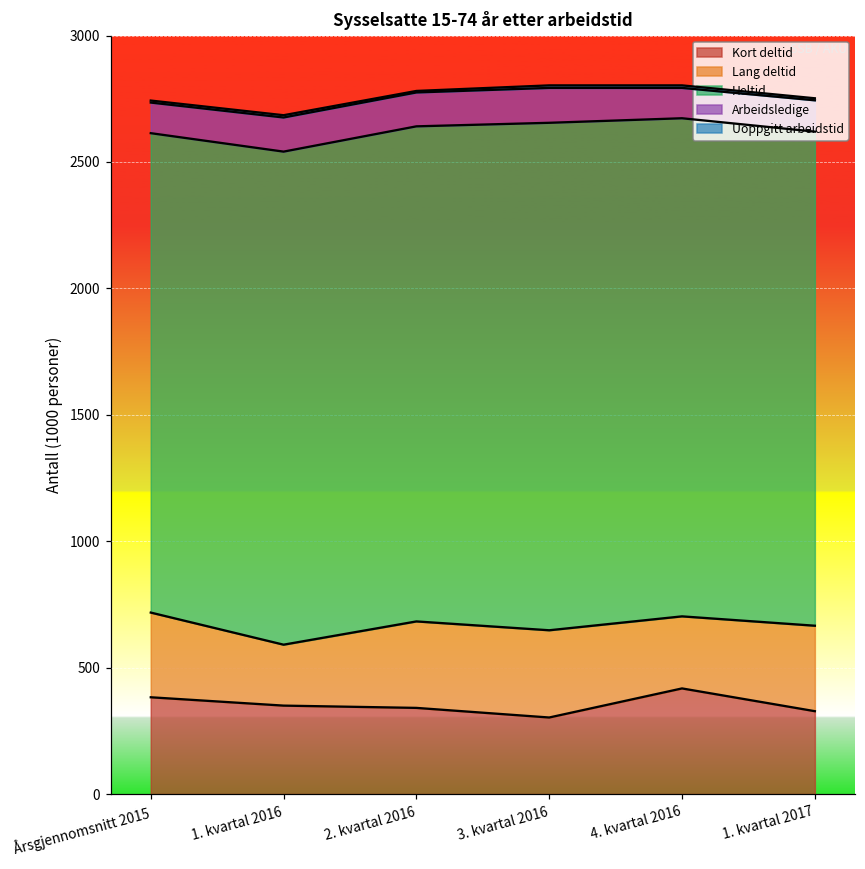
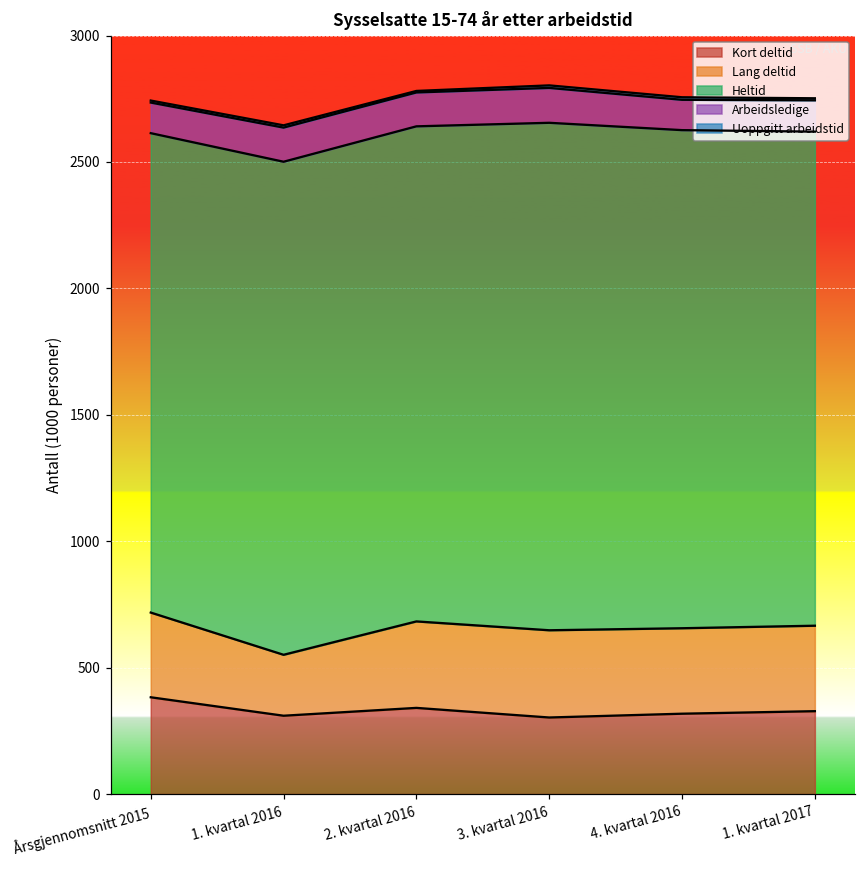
  {
    "Kort deltid": {
      "Årsgjennomsnitt 2015": 380,
-     "1. kvartal 2016": 350,
+     "1. kvartal 2016": 310,
      "2. kvartal 2016": 340,
      "3. kvartal 2016": 300,
-     "4. kvartal 2016": 420,
+     "4. kvartal 2016": 320,
      "1. kvartal 2017": 330
    },
    "Lang deltid": {
      "Årsgjennomsnitt 2015": 340,
      "1. kvartal 2016": 240,
      "2. kvartal 2016": 340,
      "3. kvartal 2016": 350,
-     "4. kvartal 2016": 290,
+     "4. kvartal 2016": 340,
      "1. kvartal 2017": 340
    },
    "Heltid": {
      "Årsgjennomsnitt 2015": 1900,
      "1. kvartal 2016": 1950,
      "2. kvartal 2016": 1960,
      "3. kvartal 2016": 2010,
      "4. kvartal 2016": 1970,
      "1. kvartal 2017": 1950
    }
  }
